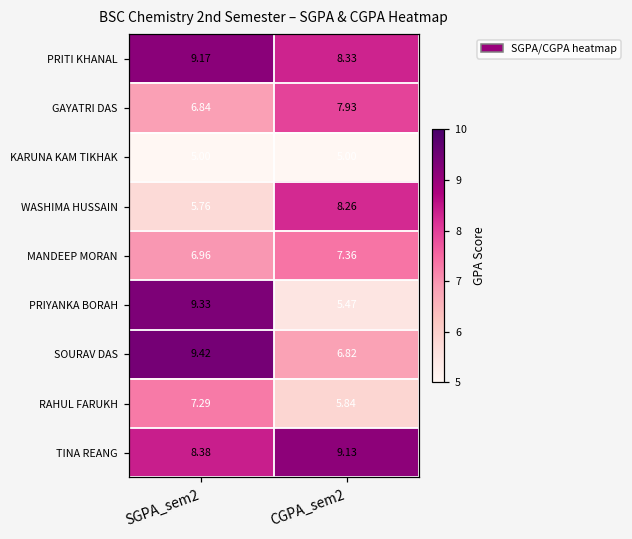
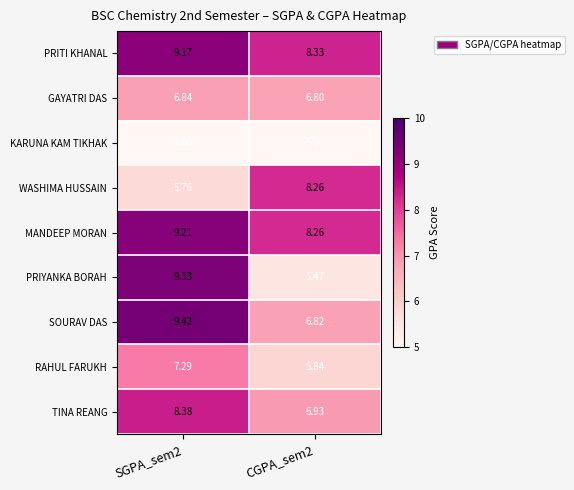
  {
    "PRITI KHANAL": {
      "SGPA_sem2": 9.17,
      "CGPA_sem2": 8.33
    },
    "GAYATRI DAS": {
      "SGPA_sem2": 6.84,
-     "CGPA_sem2": 7.93
+     "CGPA_sem2": 6.80
    },
    "WASHIMA HUSSAIN": {
      "CGPA_sem2": 8.26
    },
    "MANDEEP MORAN": {
-     "SGPA_sem2": 6.96,
-     "CGPA_sem2": 7.36
+     "SGPA_sem2": 9.21,
+     "CGPA_sem2": 8.26
    },
    "PRIYANKA BORAH": {
      "SGPA_sem2": 9.33
    },
    "SOURAV DAS": {
      "SGPA_sem2": 9.42,
      "CGPA_sem2": 6.82
    },
    "RAHUL FARUKH": {
      "SGPA_sem2": 7.29
    },
    "TINA REANG": {
      "SGPA_sem2": 8.38,
-     "CGPA_sem2": 9.13
+     "CGPA_sem2": 6.93
    }
  }
